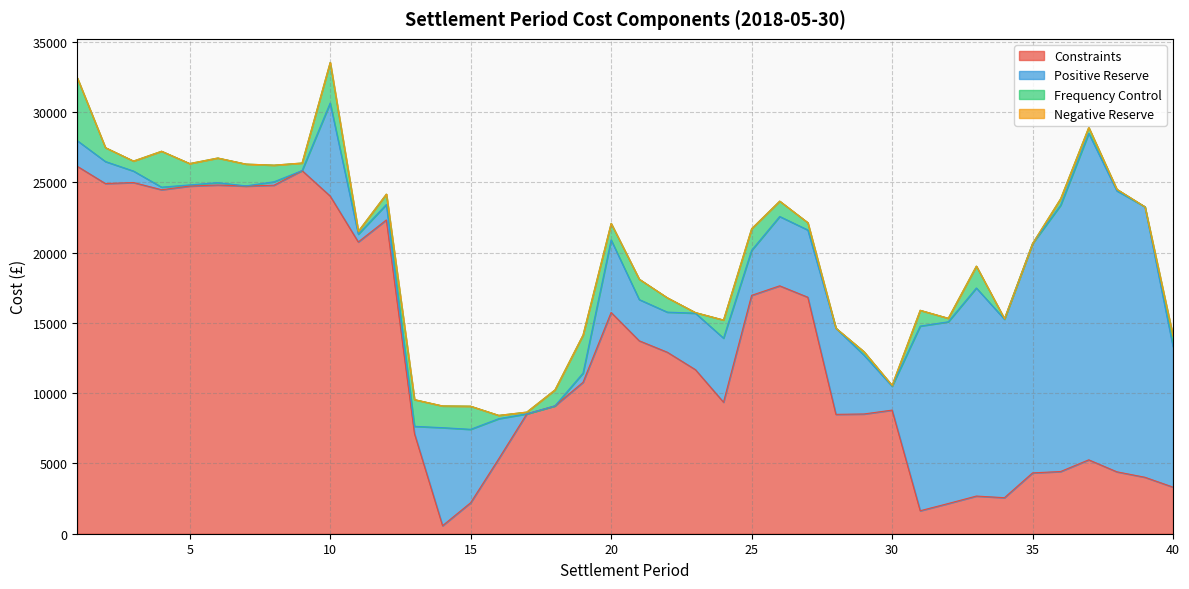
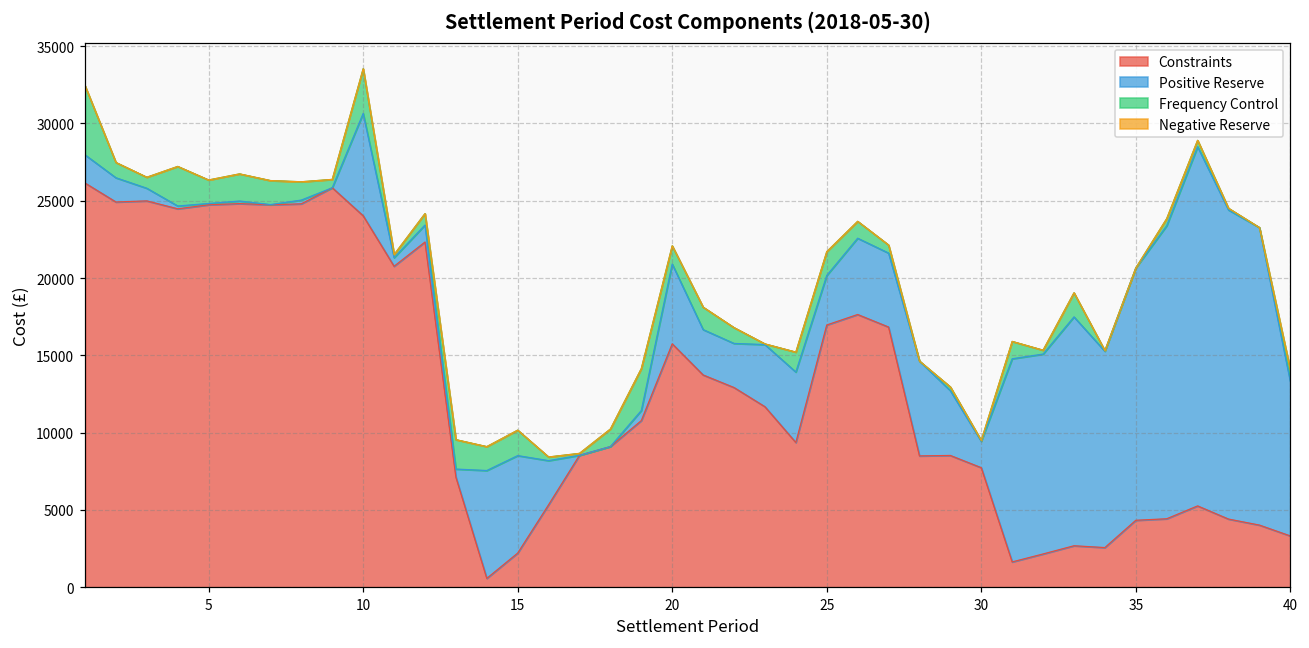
  {
    "Constraints": {
      "10": 24000,
      "15": 2200,
      "20": 15700,
      "25": 17000,
-     "30": 8800,
+     "30": 7700,
      "35": 4300,
      "40": 3300
    },
    "Positive Reserve": {
      "10": 6600,
-     "15": 5200,
+     "15": 6300,
      "20": 5200,
      "25": 3200,
      "40": 10000
    }
  }
